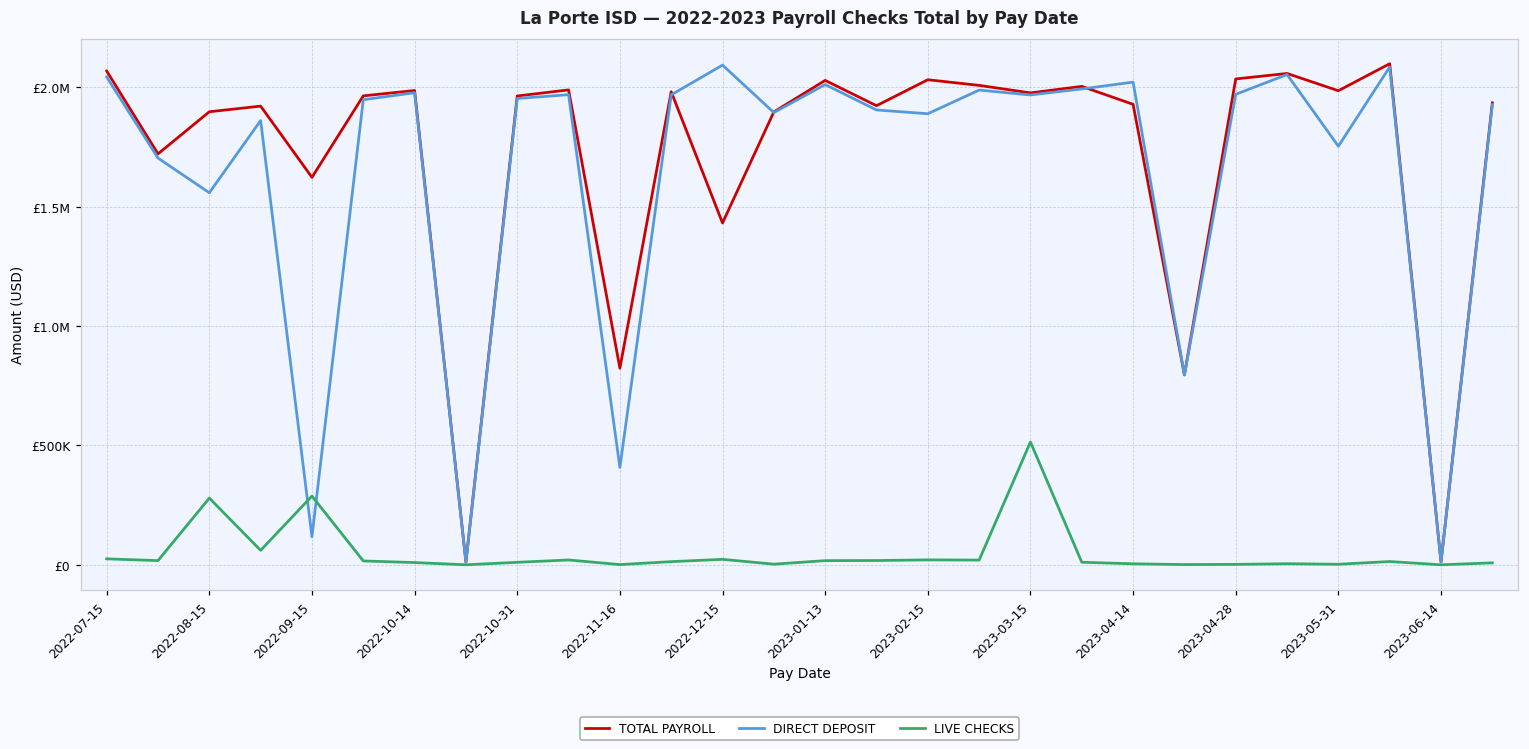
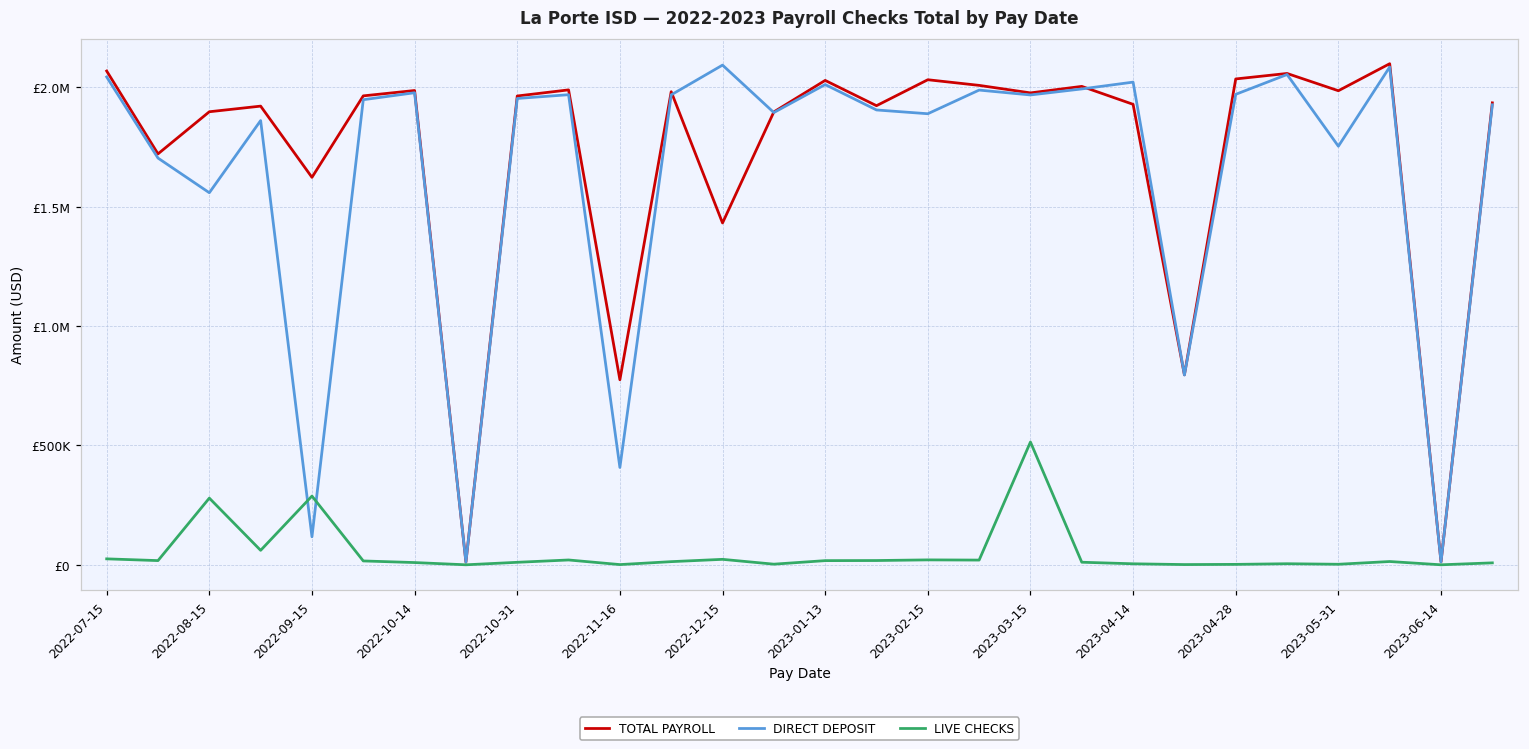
  {
    "TOTAL PAYROLL": {
      "2022-07-15": "£2070000",
      "2022-08-15": "£1900000",
      "2022-09-15": "£1620000",
-     "2022-11-16": "£820000",
+     "2022-11-16": "£780000",
      "2022-12-15": "£1430000",
      "2023-01-13": "£2030000",
      "2023-02-15": "£2030000",
      "2023-04-14": "£1930000",
      "2023-04-28": "£2040000",
      "2023-05-31": "£1990000"
    },
    "DIRECT DEPOSIT": {
      "2022-07-15": "£2040000",
      "2022-08-15": "£1560000",
      "2022-09-15": "£120000",
      "2022-11-16": "£410000",
      "2022-12-15": "£2090000",
      "2023-01-13": "£2010000",
      "2023-02-15": "£1890000",
      "2023-04-14": "£2020000",
      "2023-04-28": "£1970000",
      "2023-05-31": "£1750000"
    },
    "LIVE CHECKS": {
      "2022-07-15": "£20000",
      "2022-08-15": "£280000",
      "2022-09-15": "£290000",
      "2022-10-14": "£10000",
      "2022-10-31": "£10000",
      "2022-11-16": "£0",
      "2022-12-15": "£20000",
      "2023-01-13": "£20000",
      "2023-02-15": "£20000",
      "2023-03-15": "£510000",
      "2023-04-14": "£0",
      "2023-04-28": "£0",
      "2023-05-31": "£0",
      "2023-06-14": "£0"
    }
  }
